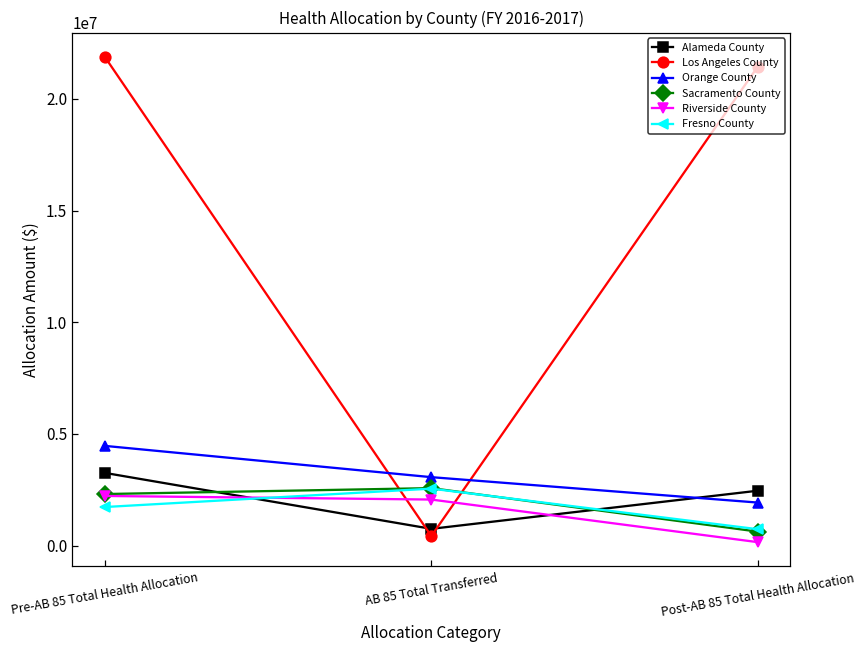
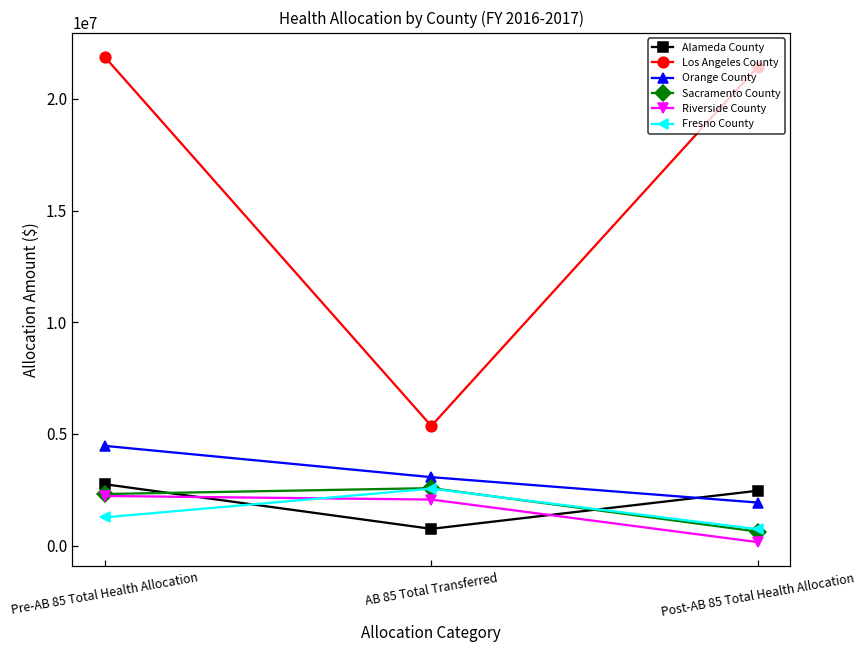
  {
    "Alameda County": {
-     "Pre-AB 85 Total Health Allocation": 3300000,
+     "Pre-AB 85 Total Health Allocation": 2700000,
      "AB 85 Total Transferred": 800000,
      "Post-AB 85 Total Health Allocation": 2500000
    },
    "Los Angeles County": {
      "Pre-AB 85 Total Health Allocation": 21900000,
-     "AB 85 Total Transferred": 400000
+     "AB 85 Total Transferred": 5400000
    },
    "Orange County": {
      "Pre-AB 85 Total Health Allocation": 4500000,
      "AB 85 Total Transferred": 3100000,
      "Post-AB 85 Total Health Allocation": 1900000
    },
    "Riverside County": {
      "AB 85 Total Transferred": 2100000,
      "Post-AB 85 Total Health Allocation": 200000
    },
    "Fresno County": {
-     "Pre-AB 85 Total Health Allocation": 1700000
+     "Pre-AB 85 Total Health Allocation": 1300000
    }
  }
